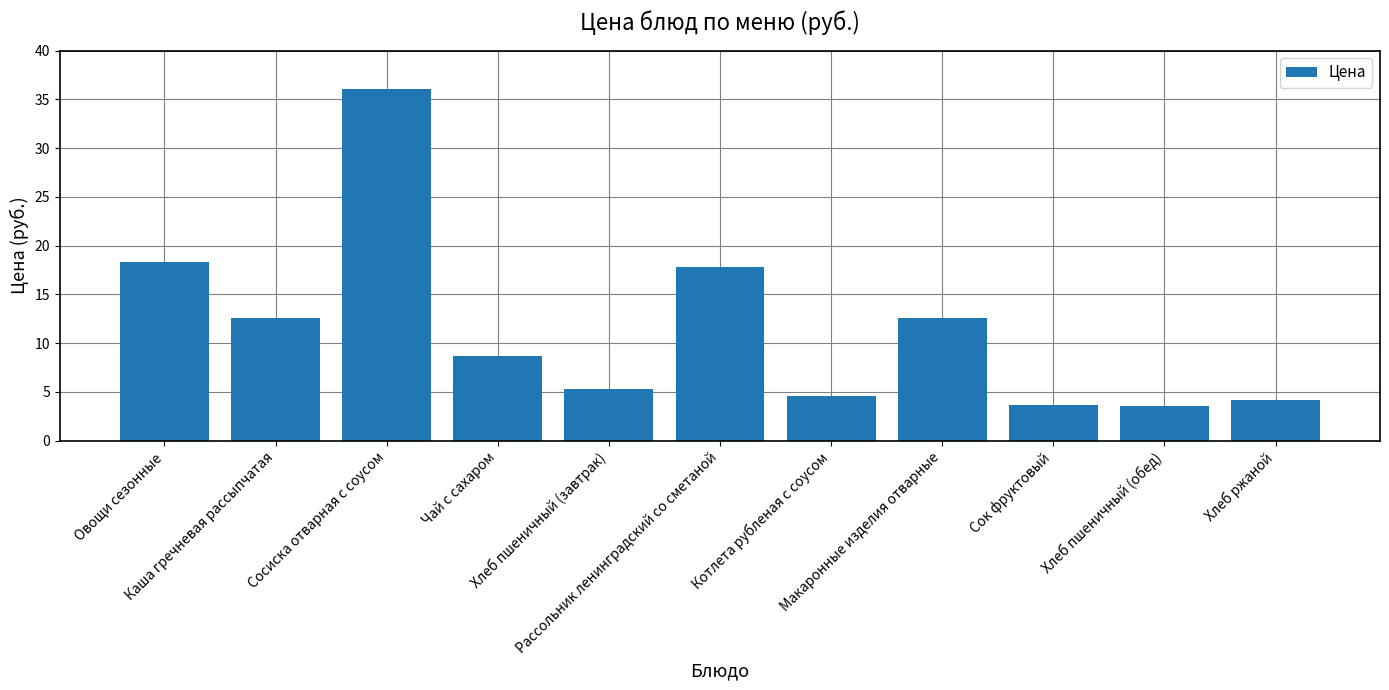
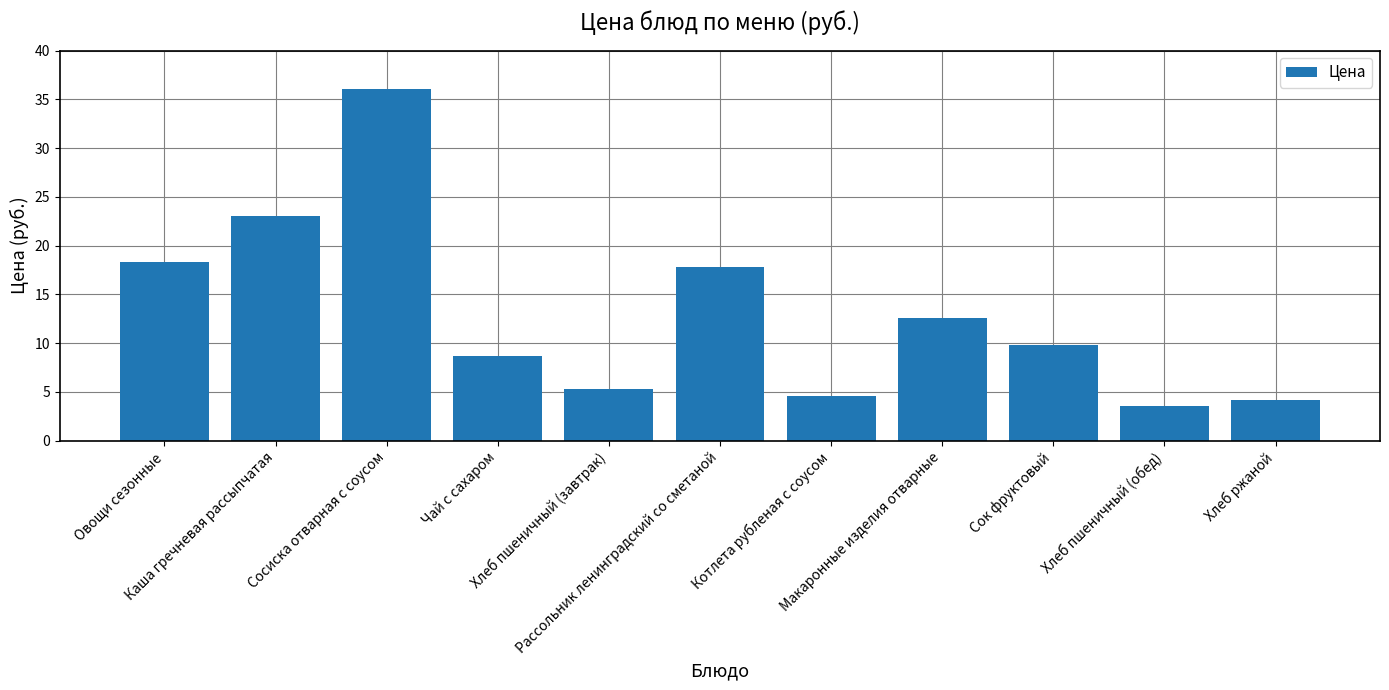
  {
    "Овощи сезонные": 18,
-   "Каша гречневая рассыпчатая": 13,
+   "Каша гречневая рассыпчатая": 23,
    "Сосиска отварная с соусом": 36,
    "Чай с сахаром": 9,
    "Хлеб пшеничный (завтрак)": 5,
    "Рассольник ленинградский со сметаной": 18,
    "Котлета рубленая с соусом": 5,
    "Макаронные изделия отварные": 13,
-   "Сок фруктовый": 4,
+   "Сок фруктовый": 10,
    "Хлеб пшеничный (обед)": 4,
    "Хлеб ржаной": 4
  }
